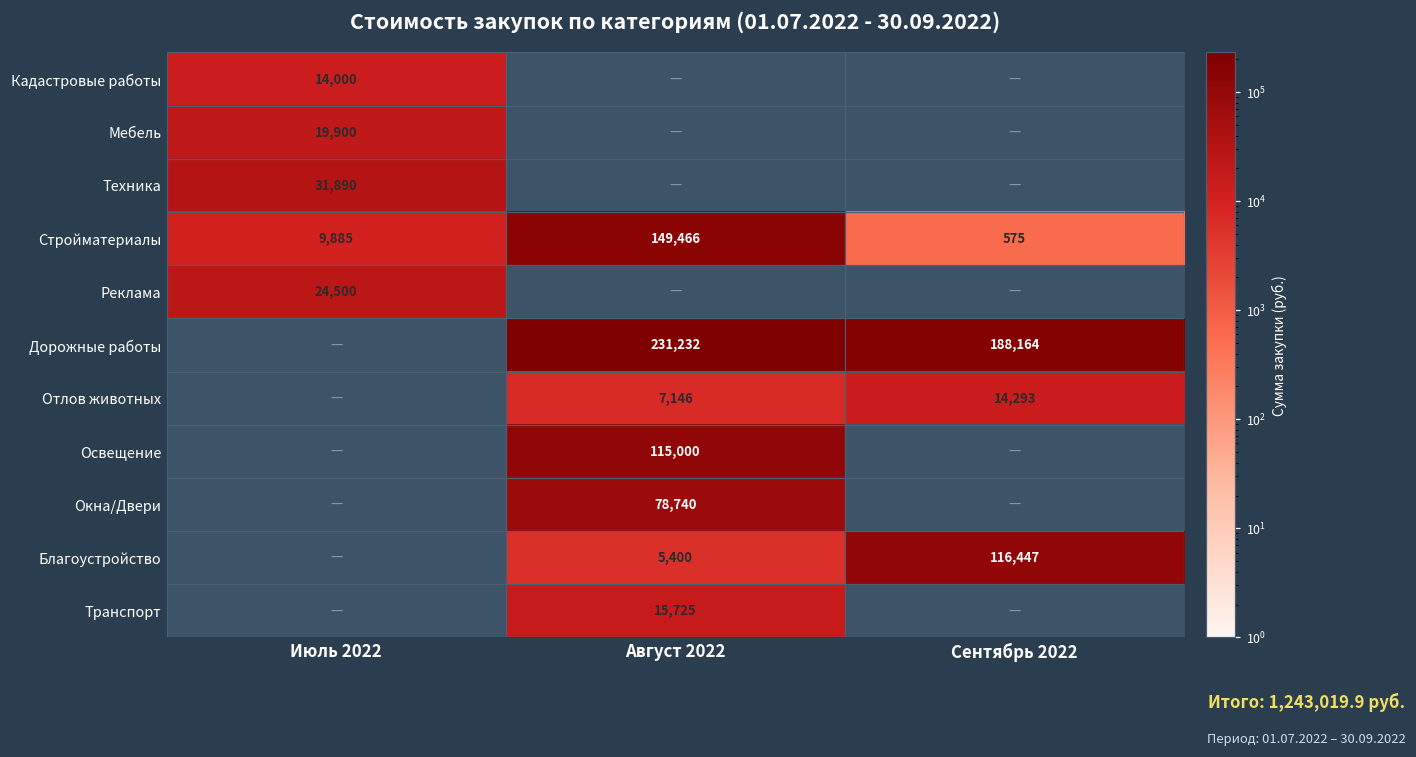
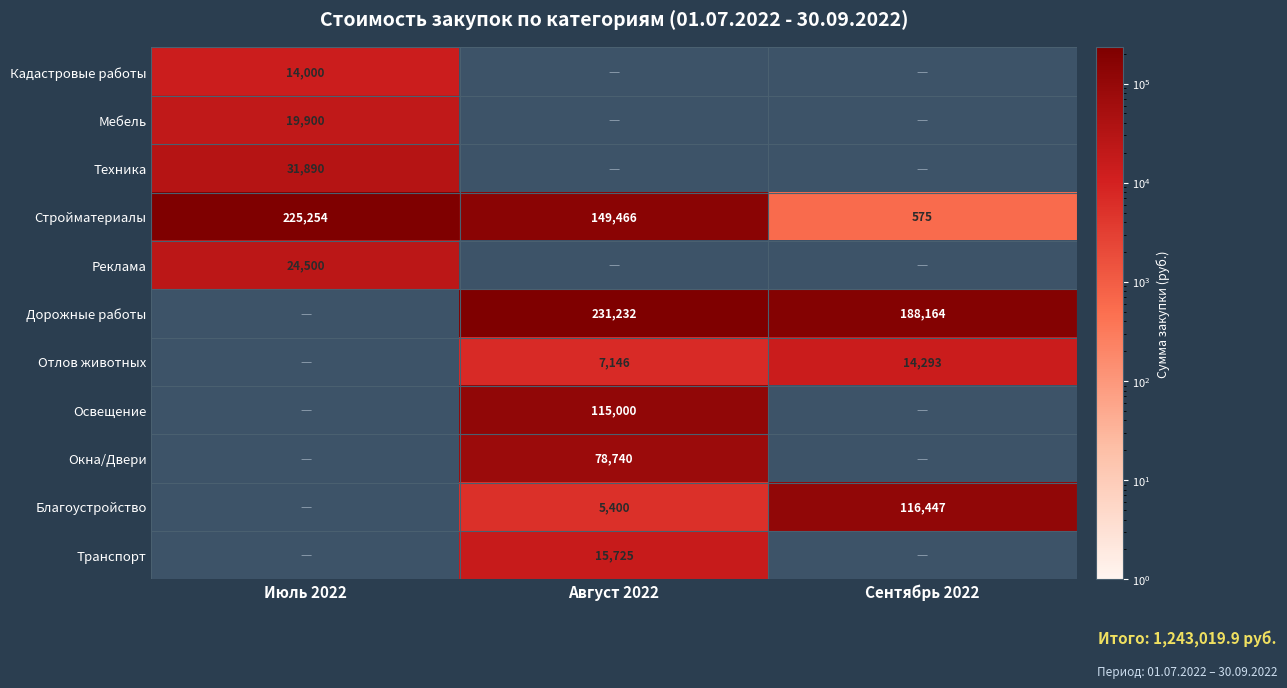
  {
    "Кадастровые работы": {
      "Июль 2022": "14,000"
    },
    "Мебель": {
      "Июль 2022": "19,900"
    },
    "Техника": {
      "Июль 2022": "31,890"
    },
    "Стройматериалы": {
-     "Июль 2022": "9,885",
+     "Июль 2022": "225,254",
      "Август 2022": "149,466",
      "Сентябрь 2022": "575"
    },
    "Реклама": {
      "Июль 2022": "24,500"
    },
    "Дорожные работы": {
      "Август 2022": "231,232",
      "Сентябрь 2022": "188,164"
    },
    "Отлов животных": {
      "Август 2022": "7,146",
      "Сентябрь 2022": "14,293"
    },
    "Освещение": {
      "Август 2022": "115,000"
    },
    "Окна/Двери": {
      "Август 2022": "78,740"
    },
    "Благоустройство": {
      "Август 2022": "5,400",
      "Сентябрь 2022": "116,447"
    },
    "Транспорт": {
      "Август 2022": "15,725"
    }
  }
